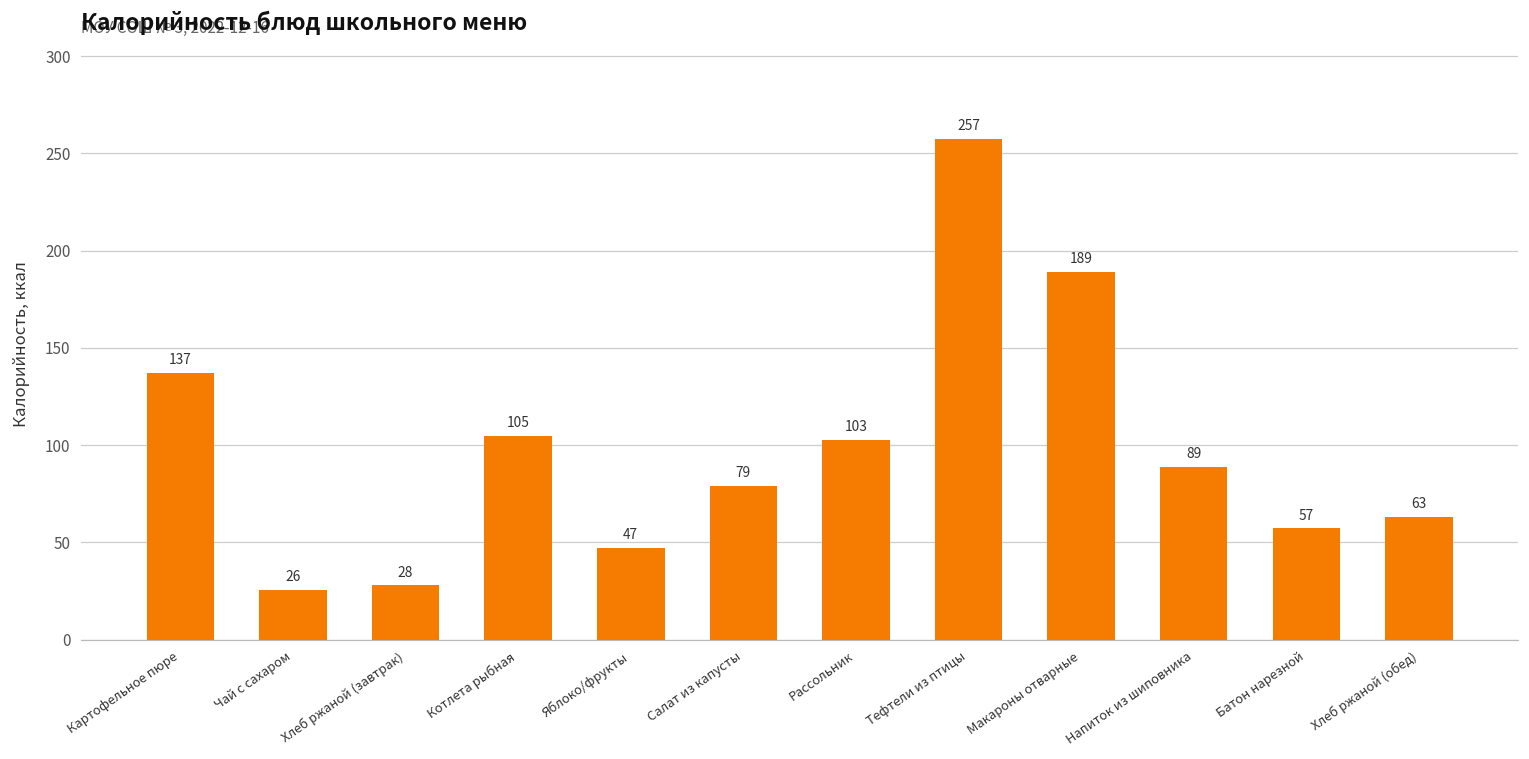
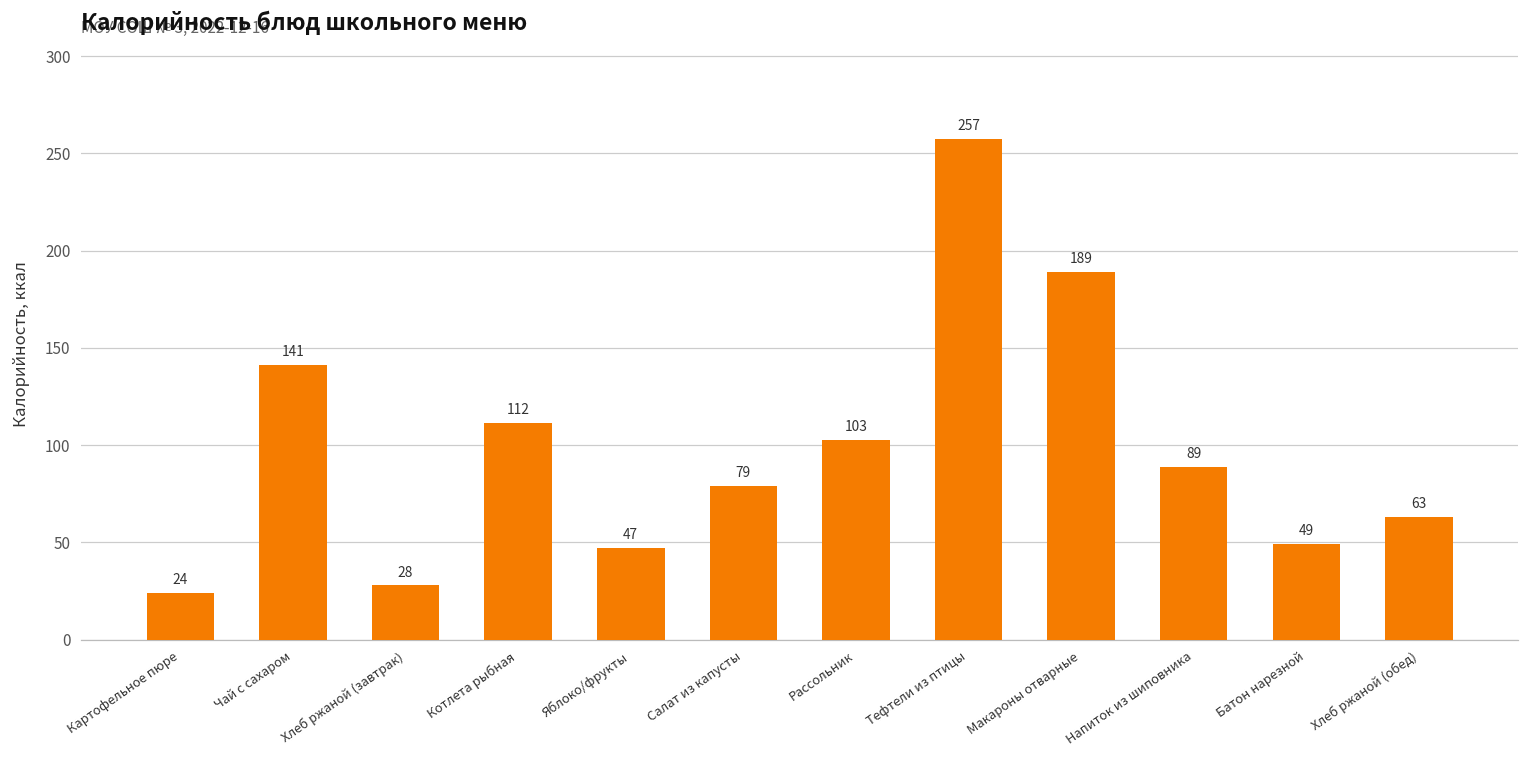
  {
-   "Картофельное пюре": 137,
-   "Чай с сахаром": 26,
+   "Картофельное пюре": 24,
+   "Чай с сахаром": 141,
    "Хлеб ржаной (завтрак)": 28,
-   "Котлета рыбная": 105,
+   "Котлета рыбная": 112,
    "Яблоко/фрукты": 47,
    "Салат из капусты": 79,
    "Рассольник": 103,
    "Тефтели из птицы": 257,
    "Макароны отварные": 189,
    "Напиток из шиповника": 89,
-   "Батон нарезной": 57,
+   "Батон нарезной": 49,
    "Хлеб ржаной (обед)": 63
  }
